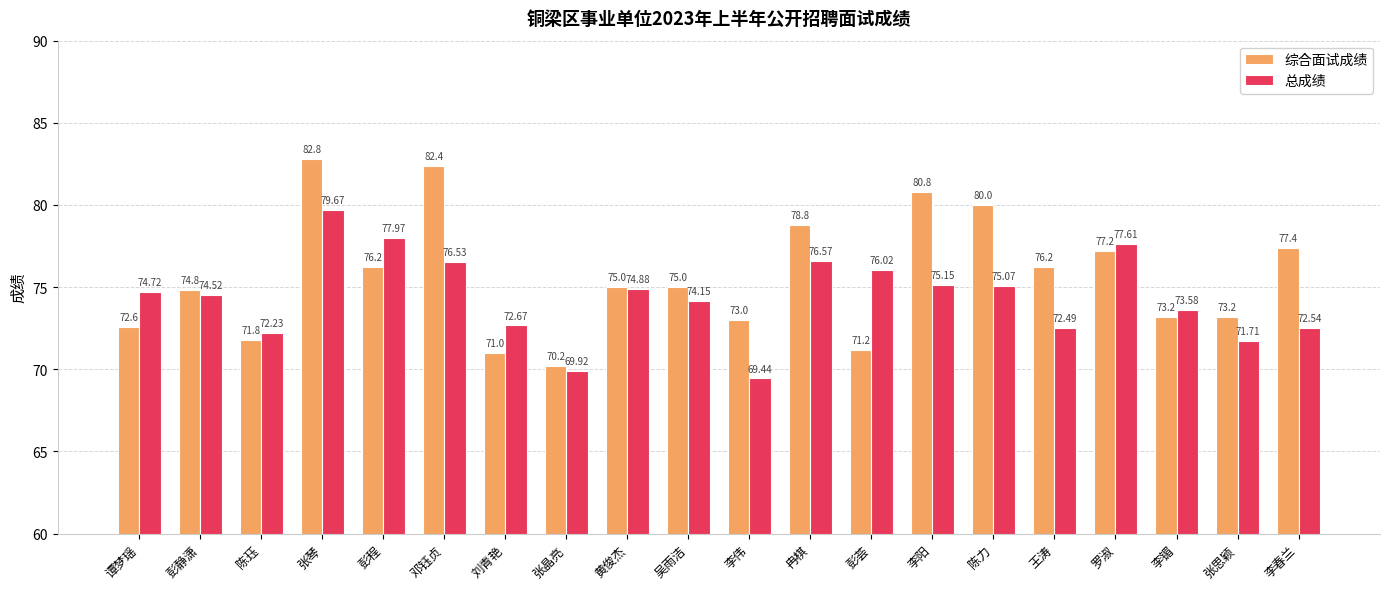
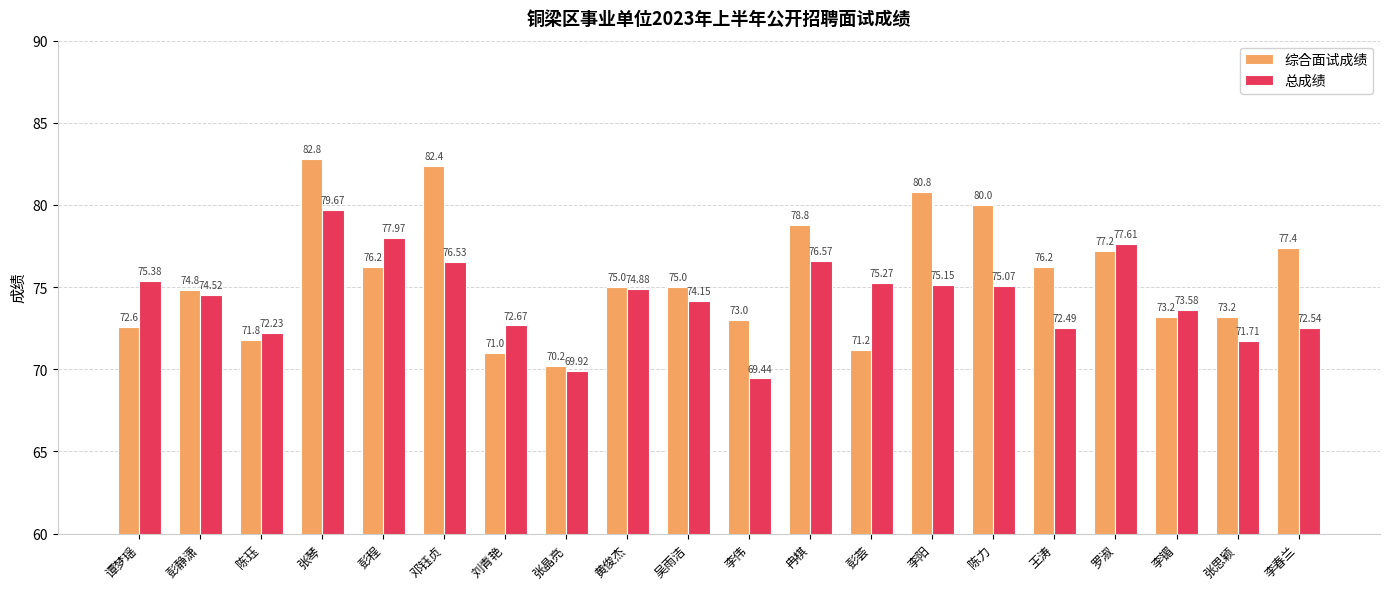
  {
    "综合面试成绩": {
      "谭梦瑶": 72.6,
      "彭静潇": 74.8,
      "陈珏": 71.8,
      "张琴": 82.8,
      "彭程": 76.2,
      "邓钰贞": 82.4,
      "刘青艳": 71.0,
      "张晶亮": 70.2,
      "黄俊杰": 75.0,
      "吴雨洁": 75.0,
      "李伟": 73.0,
      "冉棋": 78.8,
      "彭荟": 71.2,
      "李阳": 80.8,
      "陈力": 80.0,
      "王涛": 76.2,
      "罗淑": 77.2,
      "李镅": 73.2,
      "张思颖": 73.2,
      "李春兰": 77.4
    },
    "总成绩": {
-     "谭梦瑶": 74.72,
+     "谭梦瑶": 75.38,
      "彭静潇": 74.52,
      "陈珏": 72.23,
      "张琴": 79.67,
      "彭程": 77.97,
      "邓钰贞": 76.53,
      "刘青艳": 72.67,
      "张晶亮": 69.92,
      "黄俊杰": 74.88,
      "吴雨洁": 74.15,
      "李伟": 69.44,
      "冉棋": 76.57,
-     "彭荟": 76.02,
+     "彭荟": 75.27,
      "李阳": 75.15,
      "陈力": 75.07,
      "王涛": 72.49,
      "罗淑": 77.61,
      "李镅": 73.58,
      "张思颖": 71.71,
      "李春兰": 72.54
    }
  }
